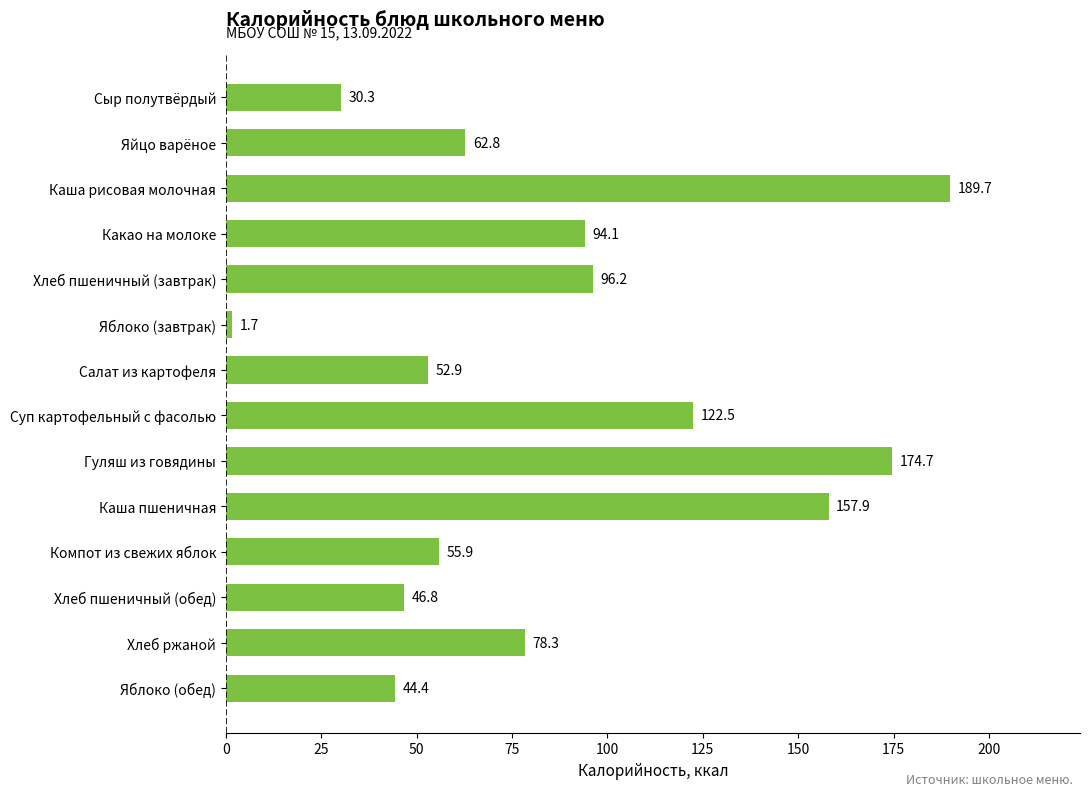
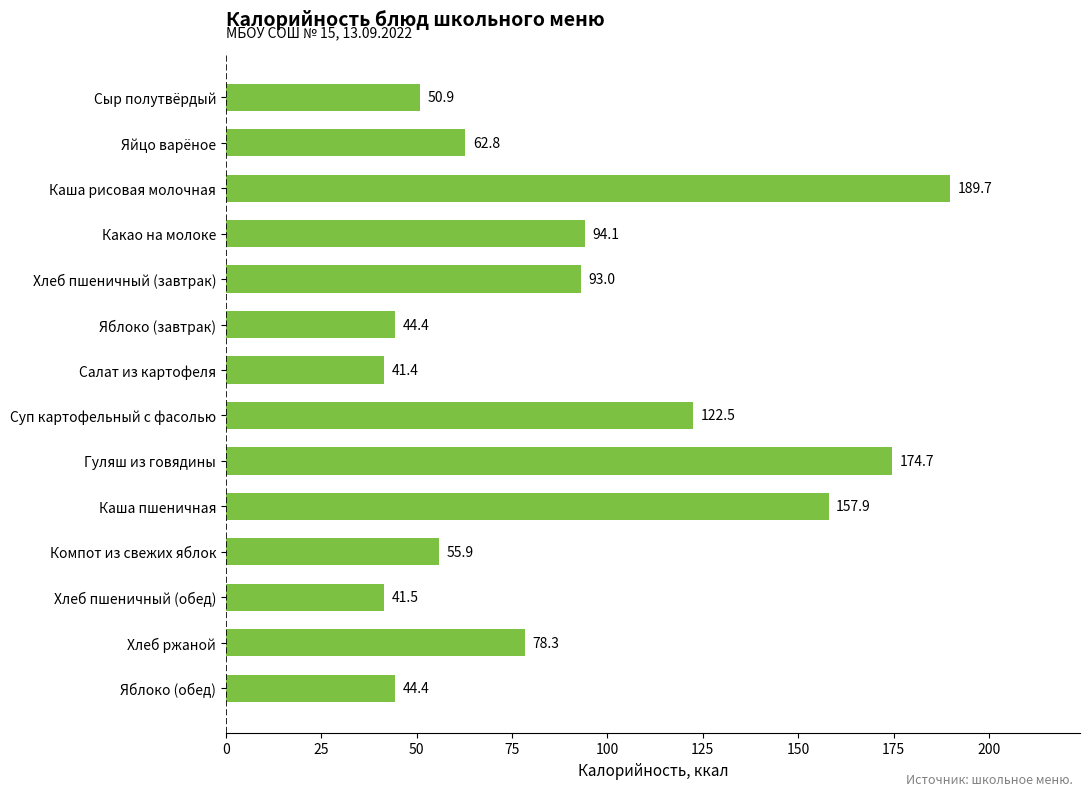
  {
-   "Сыр полутвёрдый": 30.3,
+   "Сыр полутвёрдый": 50.9,
    "Яйцо варёное": 62.8,
    "Каша рисовая молочная": 189.7,
    "Какао на молоке": 94.1,
-   "Хлеб пшеничный (завтрак)": 96.2,
-   "Яблоко (завтрак)": 1.7,
-   "Салат из картофеля": 52.9,
+   "Хлеб пшеничный (завтрак)": 93.0,
+   "Яблоко (завтрак)": 44.4,
+   "Салат из картофеля": 41.4,
    "Суп картофельный с фасолью": 122.5,
    "Гуляш из говядины": 174.7,
    "Каша пшеничная": 157.9,
    "Компот из свежих яблок": 55.9,
-   "Хлеб пшеничный (обед)": 46.8,
+   "Хлеб пшеничный (обед)": 41.5,
    "Хлеб ржаной": 78.3,
    "Яблоко (обед)": 44.4
  }
